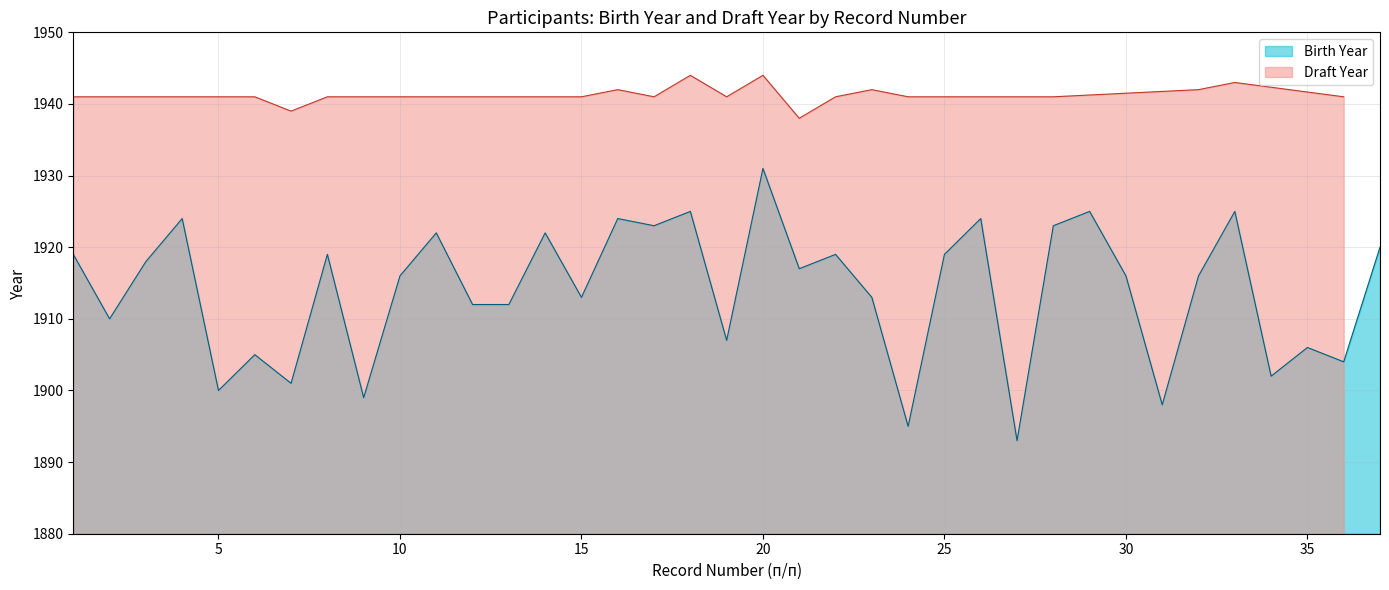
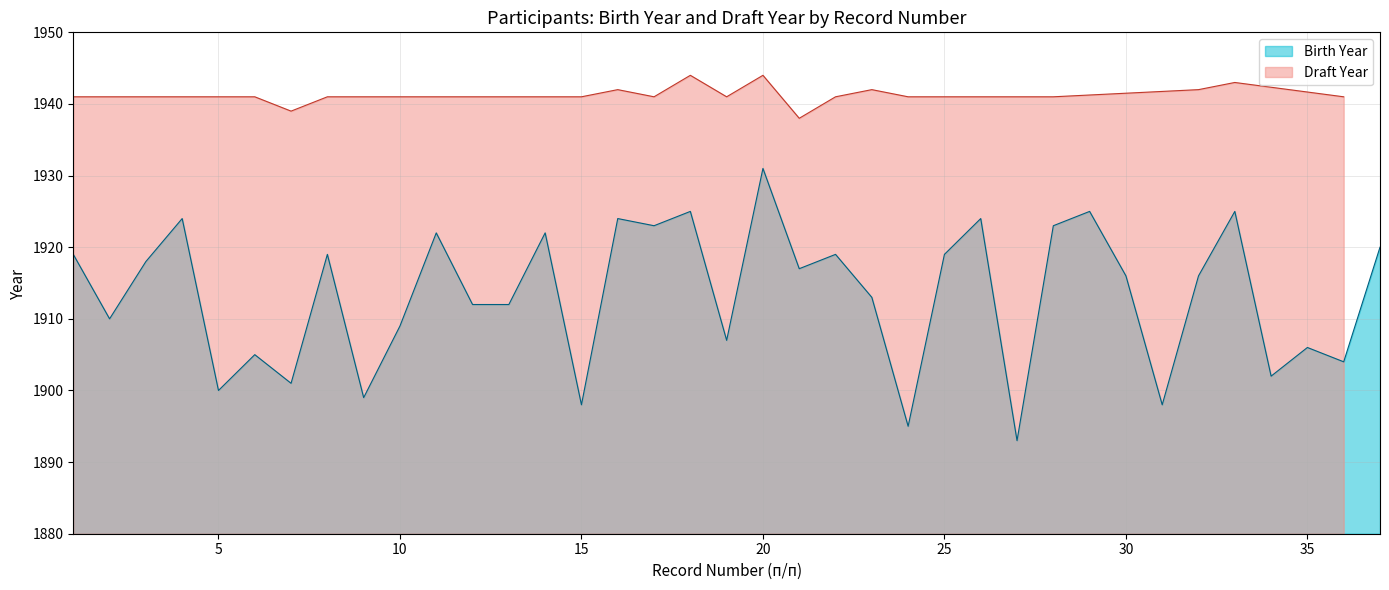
  {
    "Birth Year": {
      "5": 1900,
-     "10": 1916,
-     "15": 1913,
+     "10": 1909,
+     "15": 1898,
      "20": 1931,
      "25": 1919,
      "30": 1916,
      "35": 1906
    },
    "Draft Year": {
      "5": 1941,
      "10": 1941,
      "15": 1941,
      "20": 1944
    }
  }
